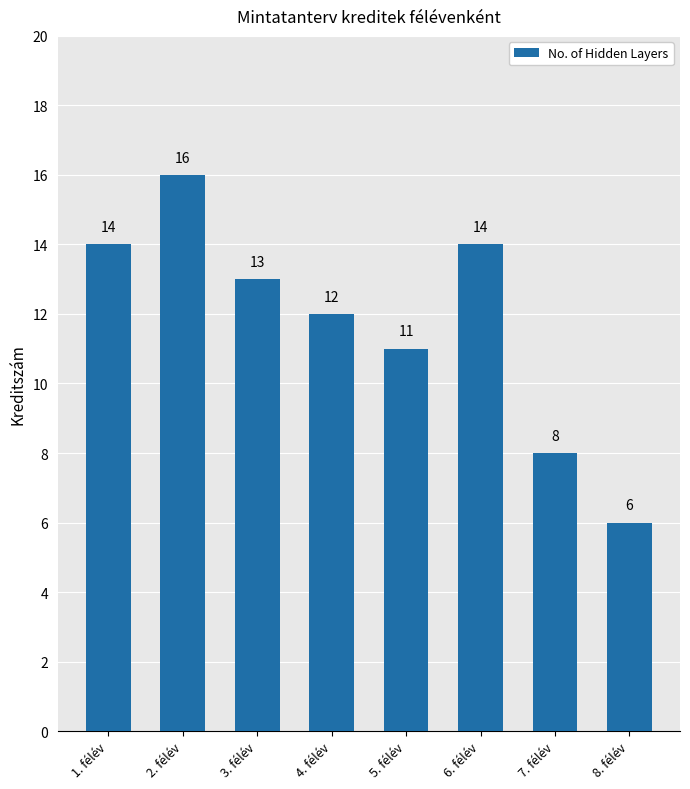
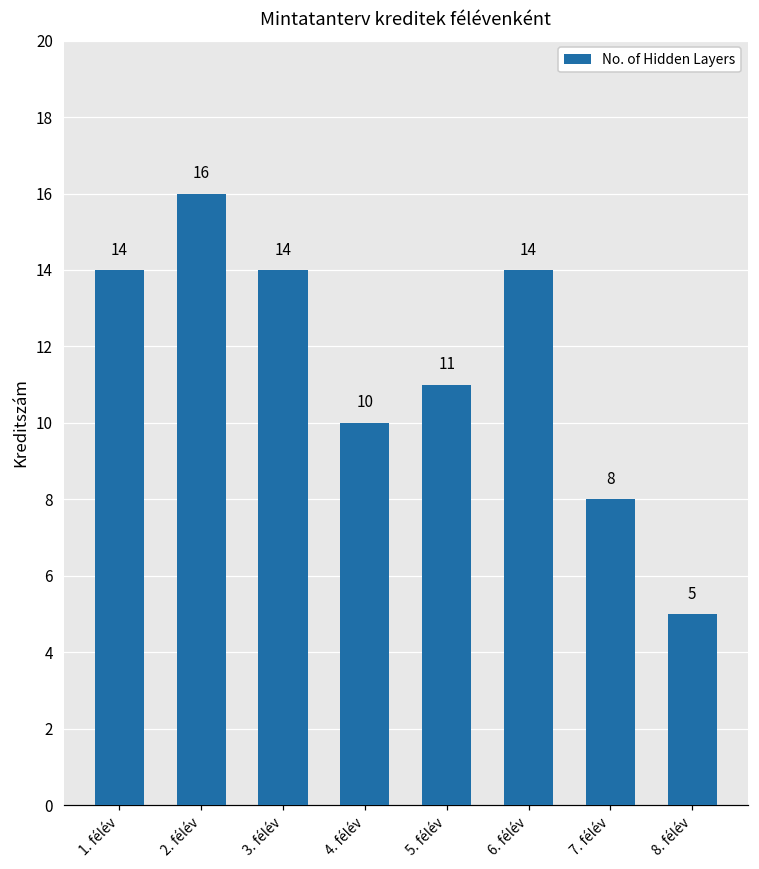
  {
    "1. félév": 14,
    "2. félév": 16,
-   "3. félév": 13,
-   "4. félév": 12,
+   "3. félév": 14,
+   "4. félév": 10,
    "5. félév": 11,
    "6. félév": 14,
    "7. félév": 8,
-   "8. félév": 6
+   "8. félév": 5
  }
